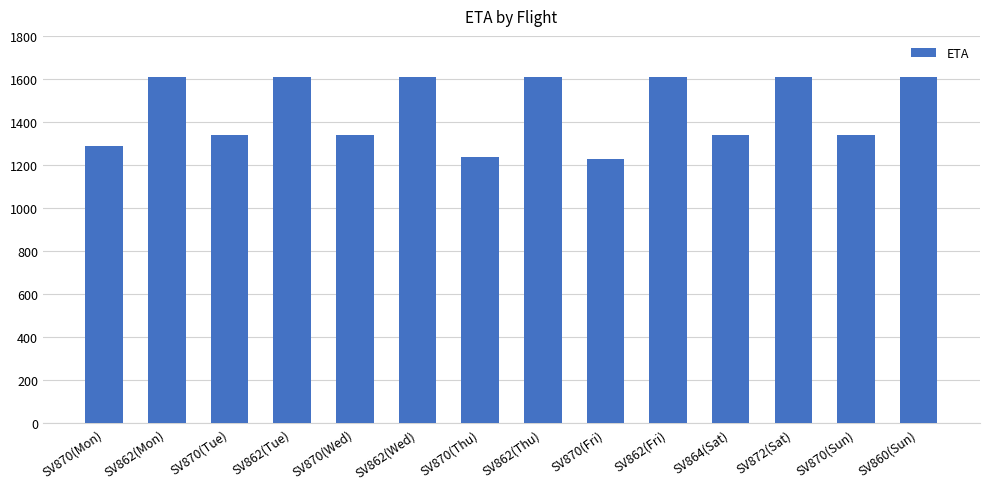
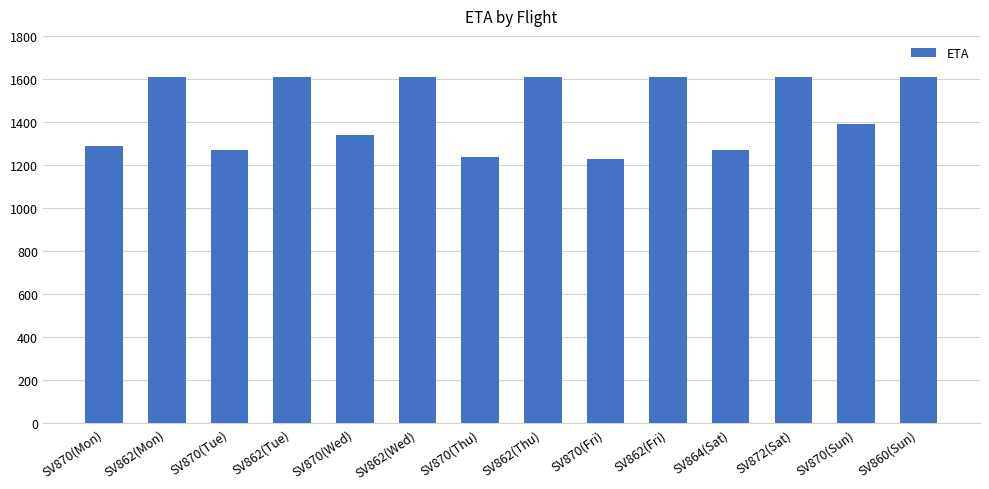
  {
    "SV870(Mon)": 1290,
    "SV862(Mon)": 1610,
-   "SV870(Tue)": 1340,
+   "SV870(Tue)": 1270,
    "SV862(Tue)": 1610,
    "SV870(Wed)": 1340,
    "SV862(Wed)": 1610,
    "SV870(Thu)": 1240,
    "SV862(Thu)": 1610,
    "SV870(Fri)": 1230,
    "SV862(Fri)": 1610,
-   "SV864(Sat)": 1340,
+   "SV864(Sat)": 1270,
    "SV872(Sat)": 1610,
-   "SV870(Sun)": 1340,
+   "SV870(Sun)": 1390,
    "SV860(Sun)": 1610
  }
